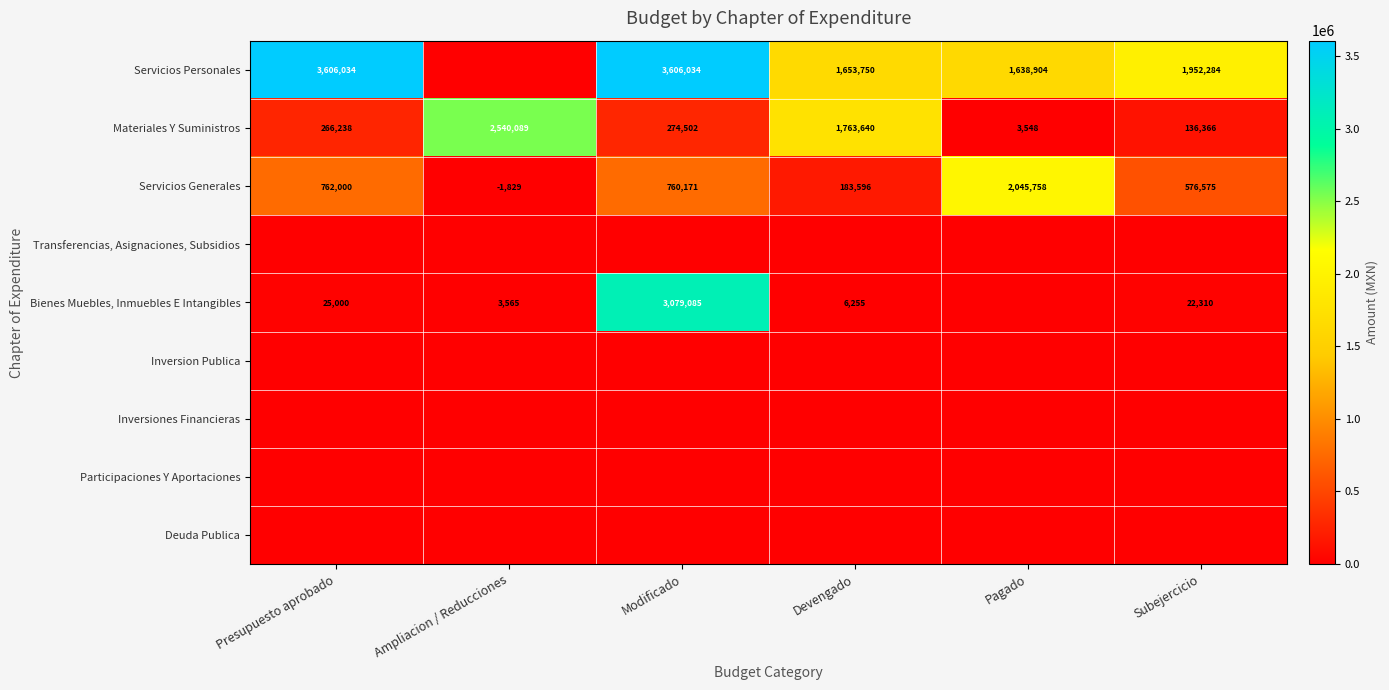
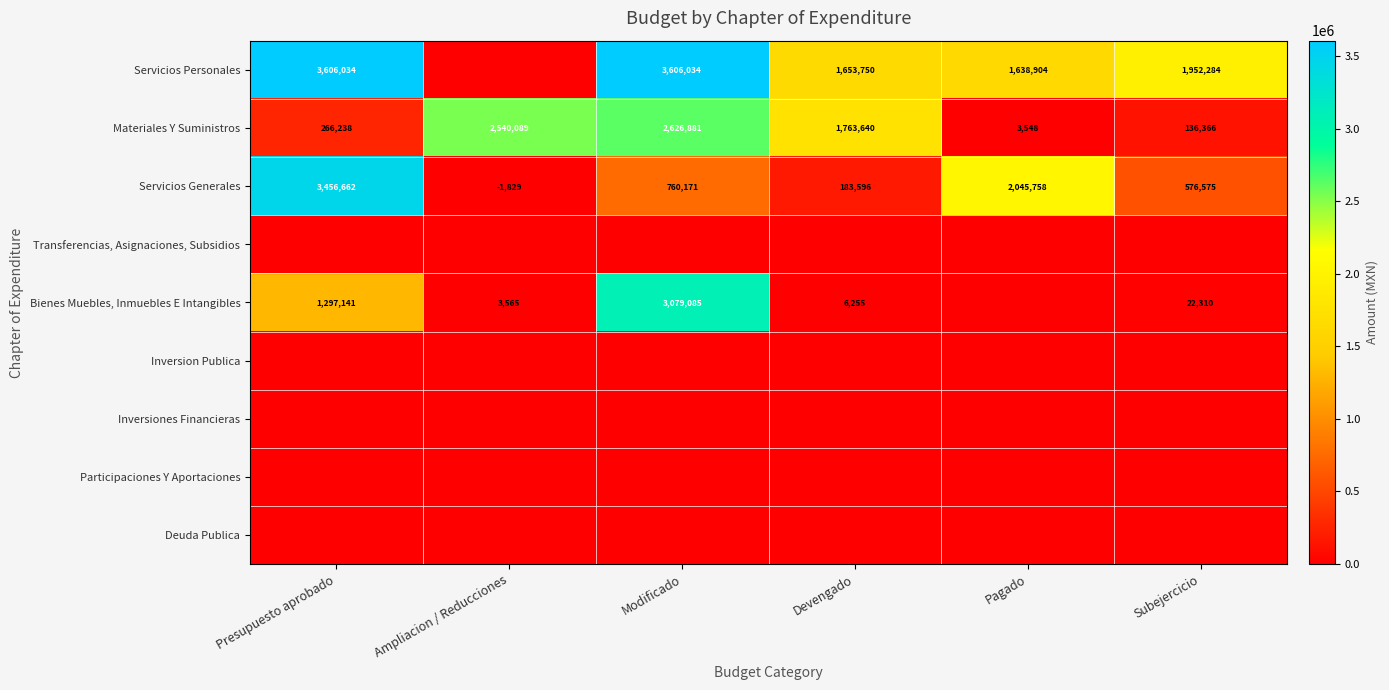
  {
    "Servicios Personales": {
      "Presupuesto aprobado": "3,606,034",
      "Modificado": "3,606,034",
      "Devengado": "1,653,750",
      "Pagado": "1,638,904",
      "Subejercicio": "1,952,284"
    },
    "Materiales Y Suministros": {
      "Presupuesto aprobado": "266,238",
      "Ampliacion / Reducciones": "2,540,089",
-     "Modificado": "274,502",
+     "Modificado": "2,626,881",
      "Devengado": "1,763,640",
      "Pagado": "3,548",
      "Subejercicio": "136,366"
    },
    "Servicios Generales": {
-     "Presupuesto aprobado": "762,000",
+     "Presupuesto aprobado": "3,456,662",
      "Ampliacion / Reducciones": "-1,829",
      "Modificado": "760,171",
      "Devengado": "183,596",
      "Pagado": "2,045,758",
      "Subejercicio": "576,575"
    },
    "Bienes Muebles, Inmuebles E Intangibles": {
-     "Presupuesto aprobado": "25,000",
+     "Presupuesto aprobado": "1,297,141",
      "Ampliacion / Reducciones": "3,565",
      "Modificado": "3,079,085",
      "Devengado": "6,255",
      "Subejercicio": "22,310"
    }
  }
